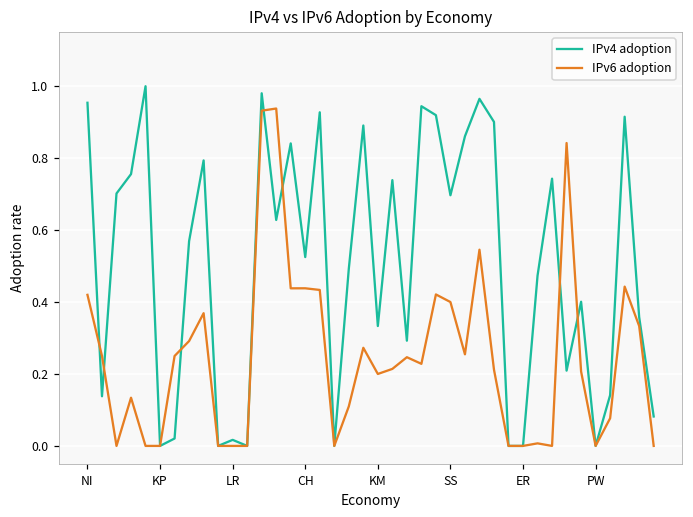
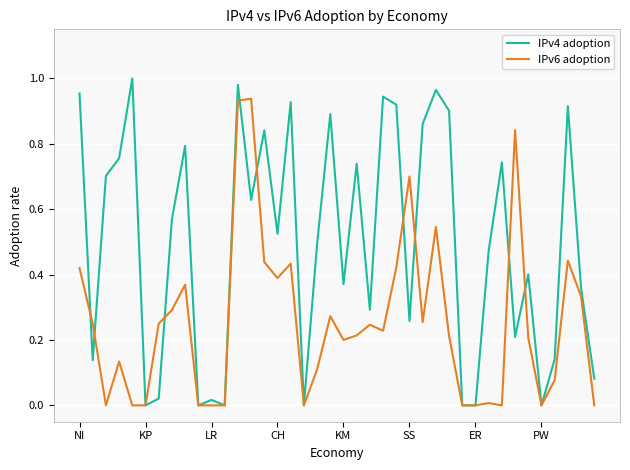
  {
    "IPv4 adoption": {
      "NI": 0.95,
      "LR": 0.02,
      "CH": 0.53,
-     "KM": 0.33,
-     "SS": 0.70
+     "KM": 0.37,
+     "SS": 0.26
    },
    "IPv6 adoption": {
      "NI": 0.42,
      "LR": 0.00,
-     "CH": 0.44,
+     "CH": 0.39,
      "KM": 0.20,
-     "SS": 0.4
+     "SS": 0.7
    }
  }
